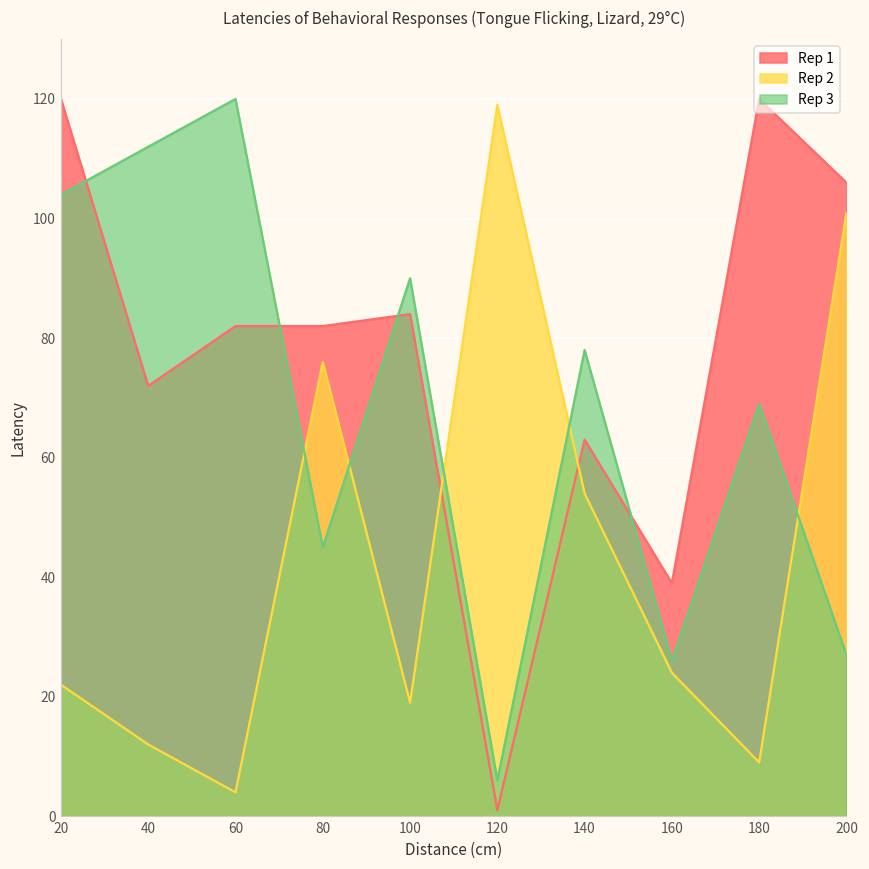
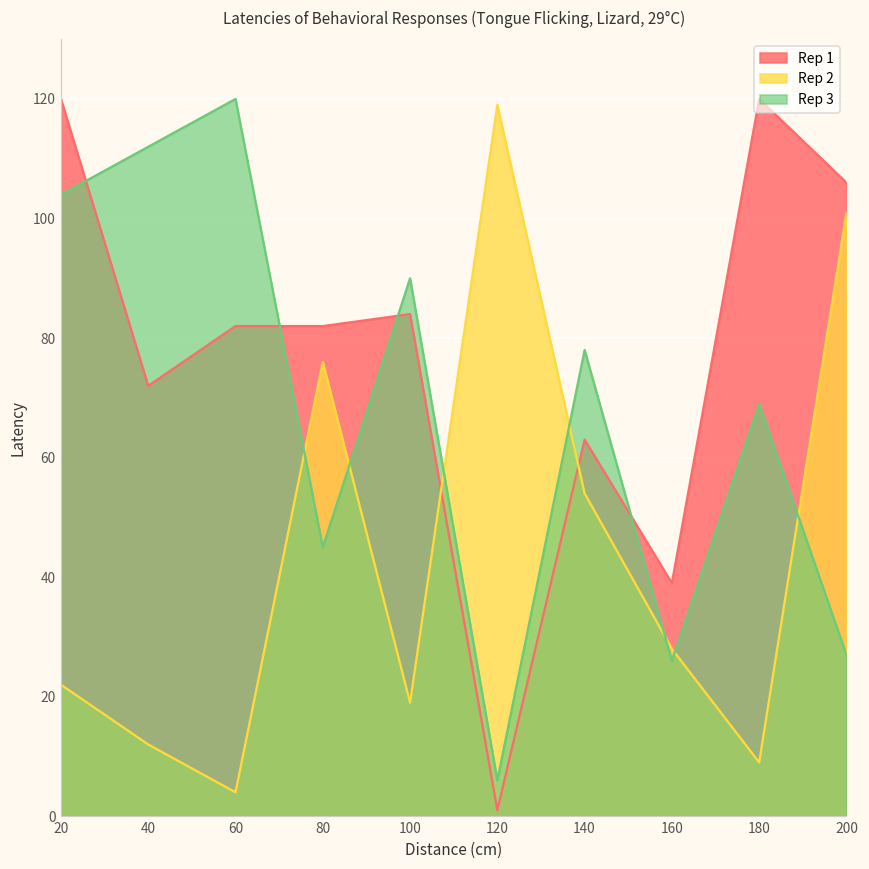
  {
    "Rep 1": {
      "20": 120,
      "40": 72,
      "60": 82,
      "80": 82,
      "100": 84,
      "120": 1,
      "140": 63,
      "160": 39,
      "200": 106
    },
    "Rep 2": {
      "20": 22,
      "40": 12,
      "60": 4,
      "80": 76,
      "100": 19,
      "120": 119,
      "140": 54,
-     "160": 24,
+     "160": 28,
      "180": 9,
      "200": 101
    },
    "Rep 3": {
      "20": 104,
      "40": 112,
      "60": 120,
      "80": 45,
      "100": 90,
      "120": 6,
      "140": 78,
      "160": 26,
      "180": 69,
      "200": 27
    }
  }
